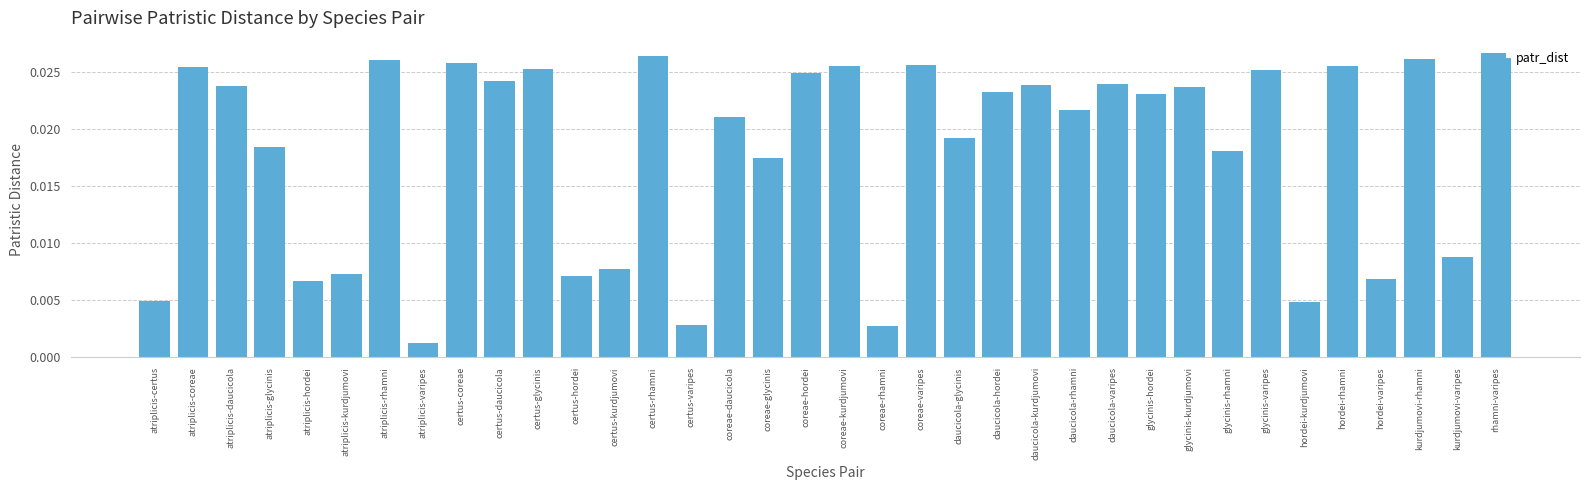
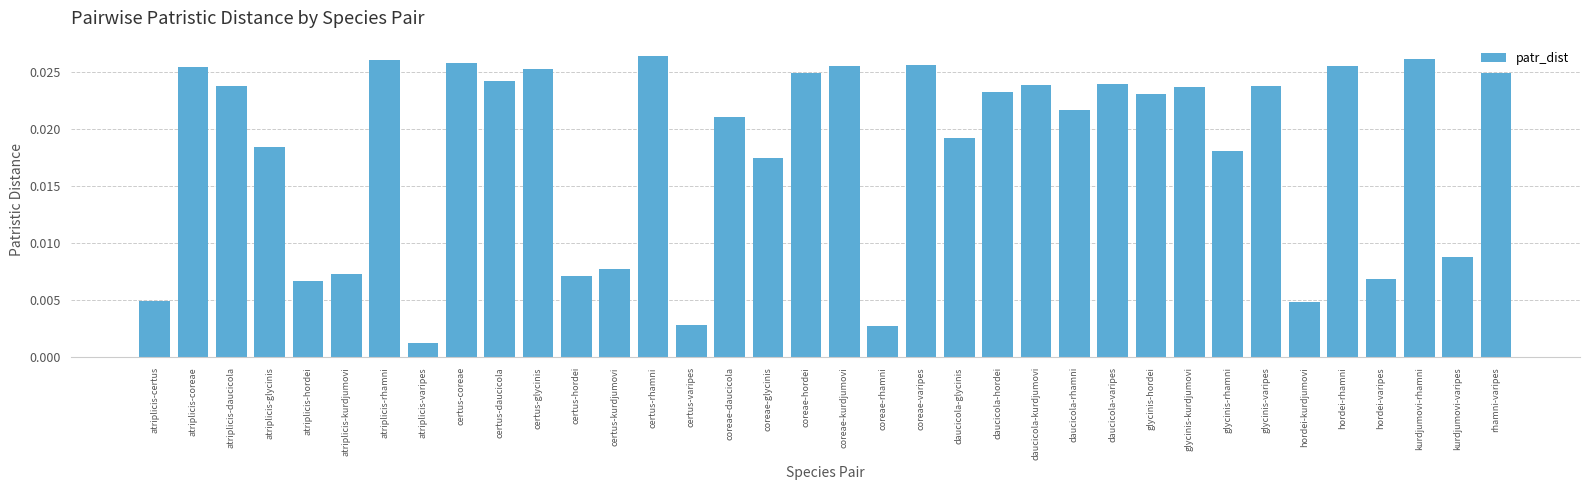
  {
    "atriplicis-certus": 0.0049,
    "atriplicis-coreae": 0.0254,
    "atriplicis-daucicola": 0.0238,
    "atriplicis-glycinis": 0.0184,
    "atriplicis-hordei": 0.0067,
    "atriplicis-kurdjumovi": 0.0073,
    "atriplicis-rhamni": 0.0260,
    "atriplicis-varipes": 0.0013,
    "certus-coreae": 0.0258,
    "certus-daucicola": 0.0242,
    "certus-glycinis": 0.0253,
    "certus-hordei": 0.0071,
    "certus-kurdjumovi": 0.0077,
    "certus-rhamni": 0.0264,
    "certus-varipes": 0.0029,
    "coreae-daucicola": 0.0211,
    "coreae-glycinis": 0.0175,
    "coreae-hordei": 0.0249,
    "coreae-kurdjumovi": 0.0255,
    "coreae-rhamni": 0.0028,
    "coreae-varipes": 0.0256,
    "daucicola-glycinis": 0.0192,
    "daucicola-hordei": 0.0233,
    "daucicola-kurdjumovi": 0.0239,
    "daucicola-rhamni": 0.0217,
    "daucicola-varipes": 0.0240,
    "glycinis-hordei": 0.0230,
    "glycinis-kurdjumovi": 0.0237,
    "glycinis-rhamni": 0.0181,
-   "glycinis-varipes": 0.0251,
+   "glycinis-varipes": 0.0237,
    "hordei-kurdjumovi": 0.0049,
    "hordei-rhamni": 0.0255,
    "hordei-varipes": 0.0069,
    "kurdjumovi-rhamni": 0.0261,
    "kurdjumovi-varipes": 0.0088,
-   "rhamni-varipes": 0.0262
+   "rhamni-varipes": 0.0249
  }
